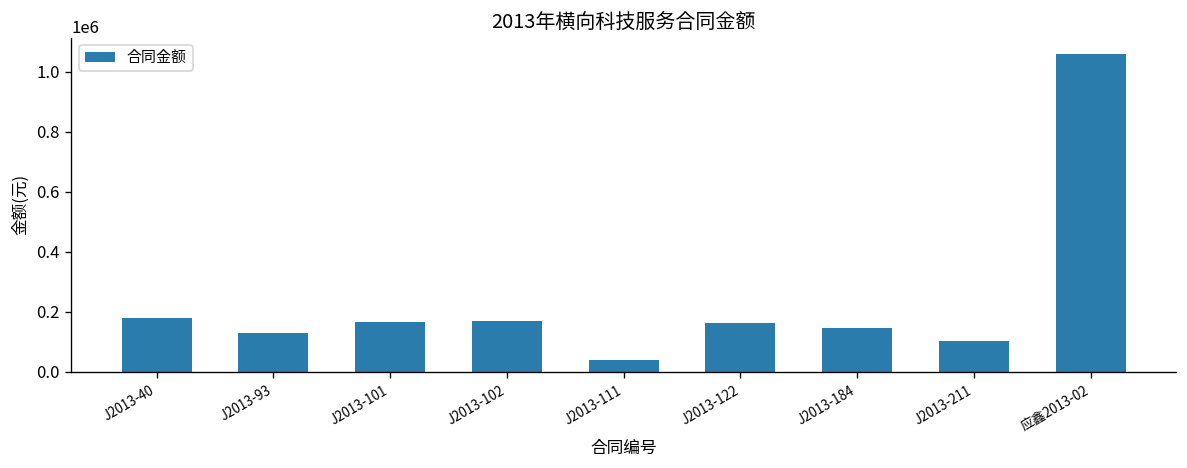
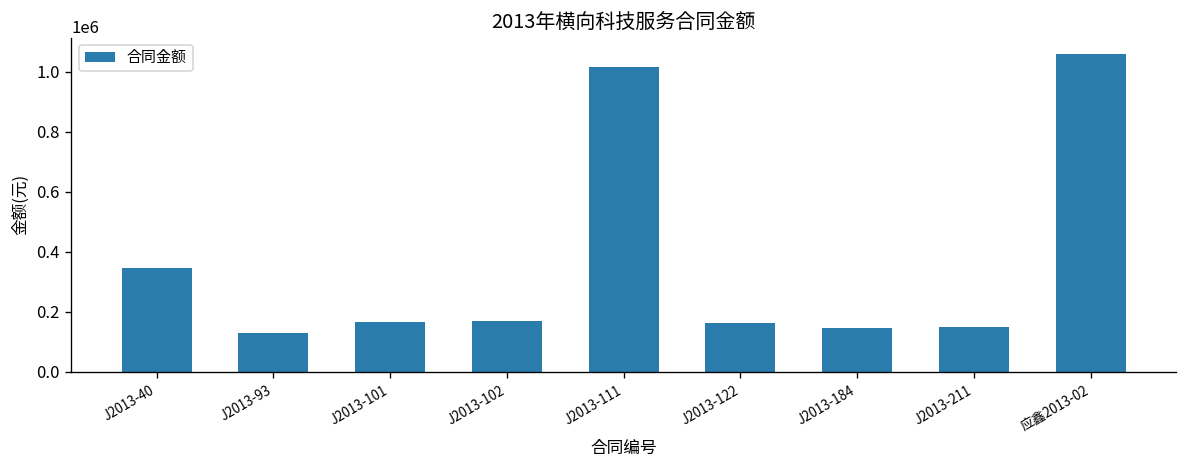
  {
-   "J2013-40": 180000,
+   "J2013-40": 350000,
    "J2013-93": 130000,
    "J2013-101": 170000,
    "J2013-102": 170000,
-   "J2013-111": 40000,
+   "J2013-111": 1010000,
    "J2013-122": 160000,
    "J2013-184": 150000,
-   "J2013-211": 100000,
+   "J2013-211": 150000,
    "应鑫2013-02": 1060000
  }
